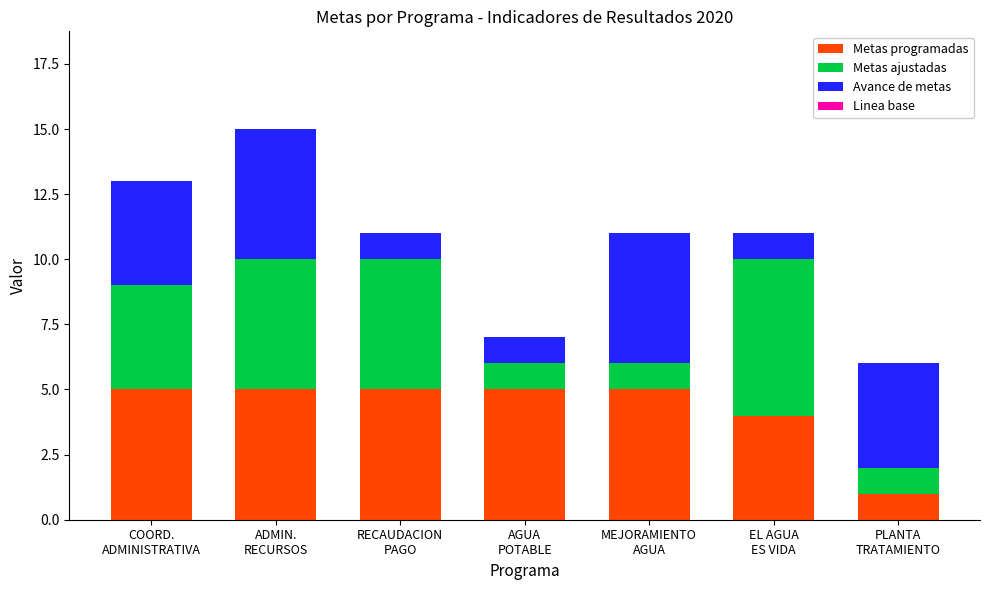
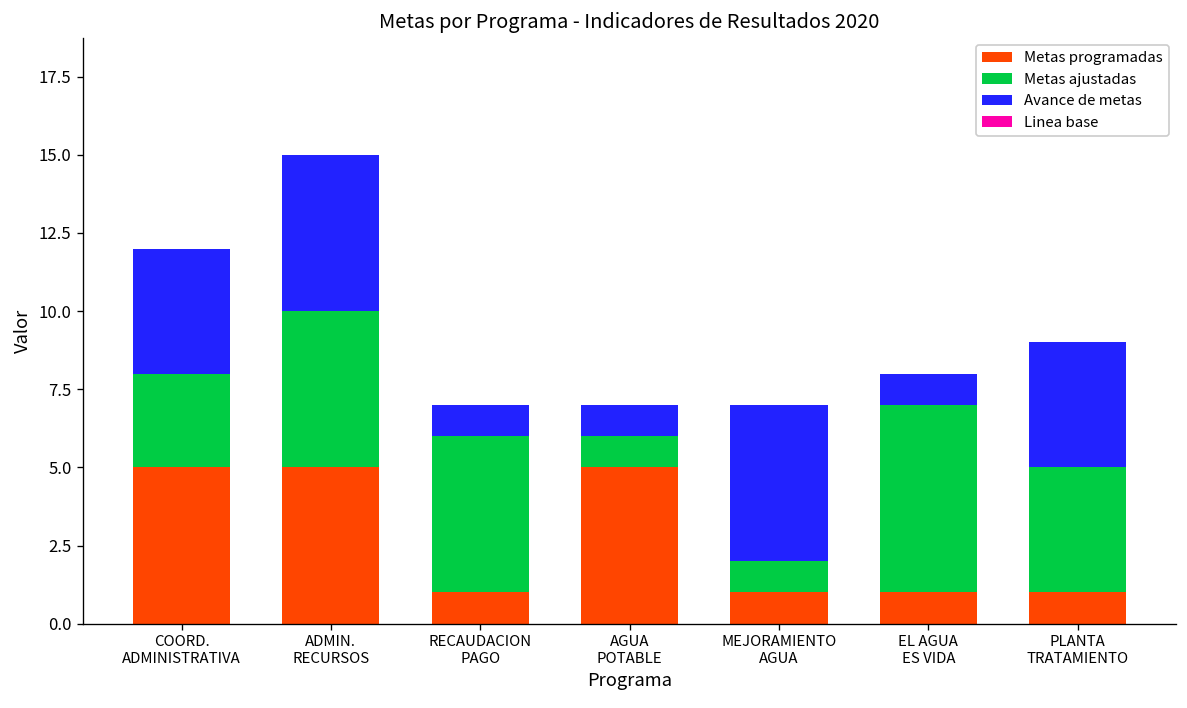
  {
    "Metas programadas": {
      "COORD. ADMINISTRATIVA": 5,
      "ADMIN. RECURSOS": 5,
-     "RECAUDACION PAGO": 5,
+     "RECAUDACION PAGO": 1,
      "AGUA POTABLE": 5,
-     "MEJORAMIENTO AGUA": 5,
-     "EL AGUA ES VIDA": 4,
+     "MEJORAMIENTO AGUA": 1,
+     "EL AGUA ES VIDA": 1,
      "PLANTA TRATAMIENTO": 1
    },
    "Metas ajustadas": {
-     "COORD. ADMINISTRATIVA": 4,
+     "COORD. ADMINISTRATIVA": 3,
      "ADMIN. RECURSOS": 5,
      "RECAUDACION PAGO": 5,
      "AGUA POTABLE": 1,
      "MEJORAMIENTO AGUA": 1,
      "EL AGUA ES VIDA": 6,
-     "PLANTA TRATAMIENTO": 1
+     "PLANTA TRATAMIENTO": 4
    }
  }
